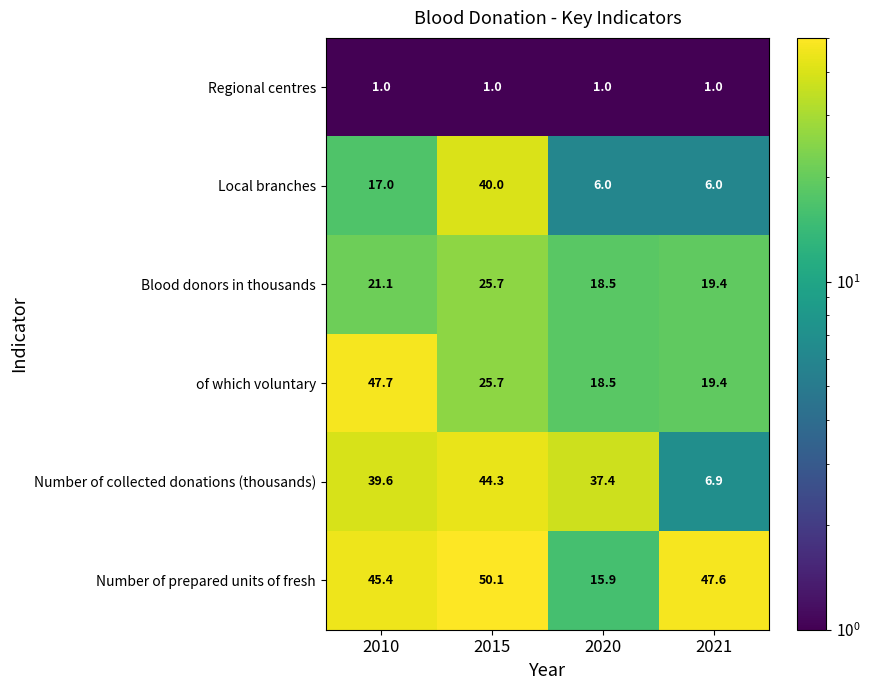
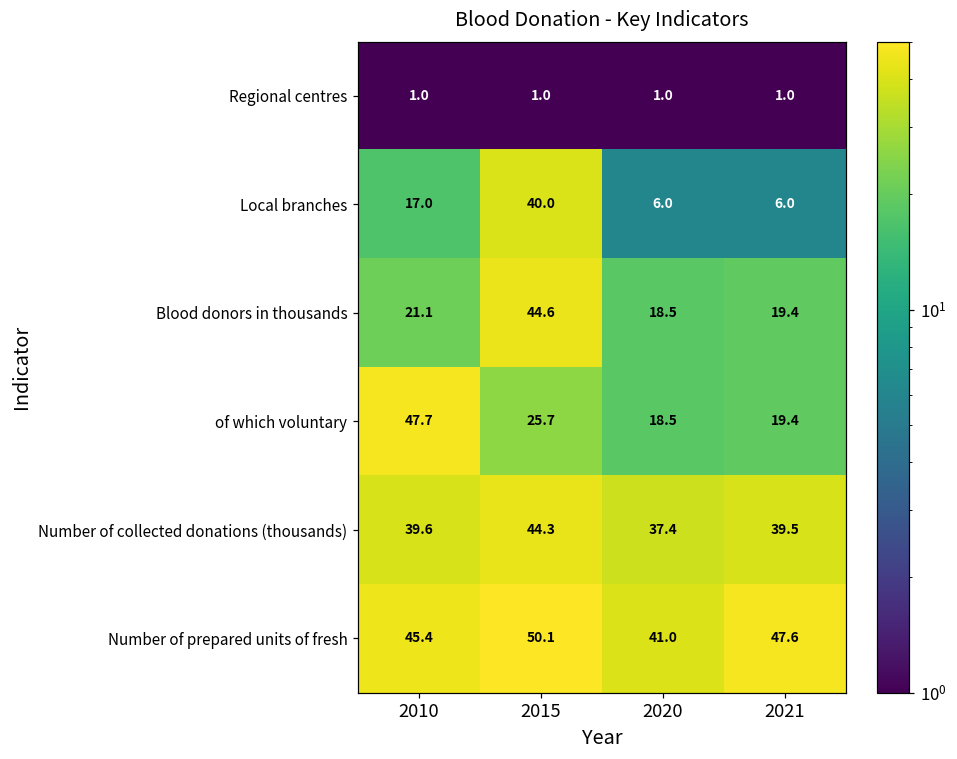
  {
    "Regional centres": {
      "2010": 1.0,
      "2015": 1.0,
      "2020": 1.0,
      "2021": 1.0
    },
    "Local branches": {
      "2010": 17.0,
      "2015": 40.0,
      "2020": 6.0,
      "2021": 6.0
    },
    "Blood donors in thousands": {
      "2010": 21.1,
-     "2015": 25.7,
+     "2015": 44.6,
      "2020": 18.5,
      "2021": 19.4
    },
    "of which voluntary": {
      "2010": 47.7,
      "2015": 25.7,
      "2020": 18.5,
      "2021": 19.4
    },
    "Number of collected donations (thousands)": {
      "2010": 39.6,
      "2015": 44.3,
      "2020": 37.4,
-     "2021": 6.9
+     "2021": 39.5
    },
    "Number of prepared units of fresh": {
      "2010": 45.4,
      "2015": 50.1,
-     "2020": 15.9,
+     "2020": 41.0,
      "2021": 47.6
    }
  }
